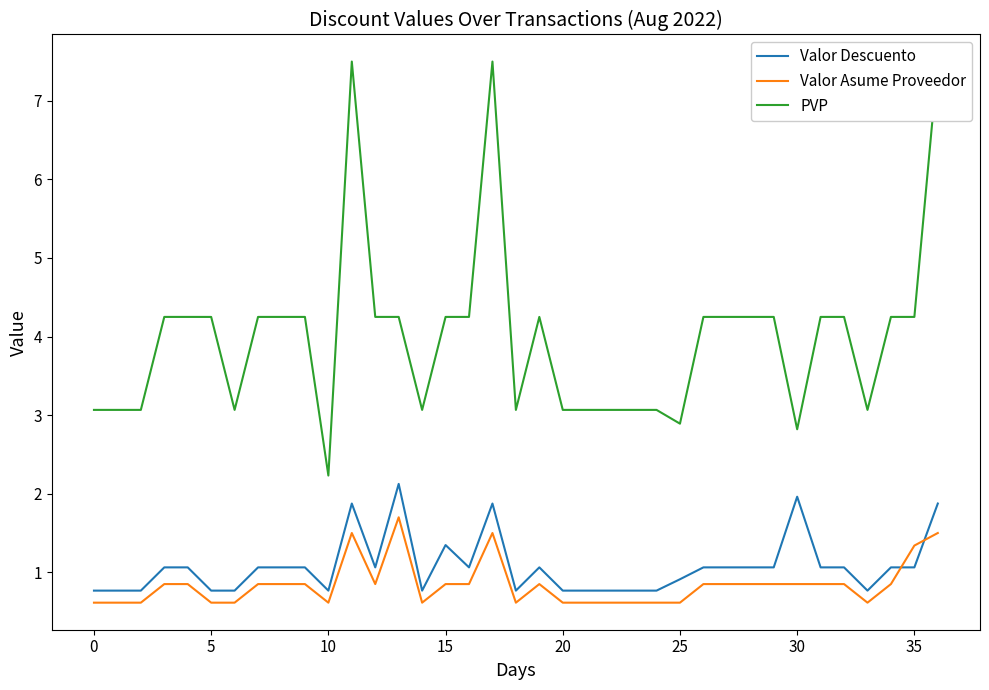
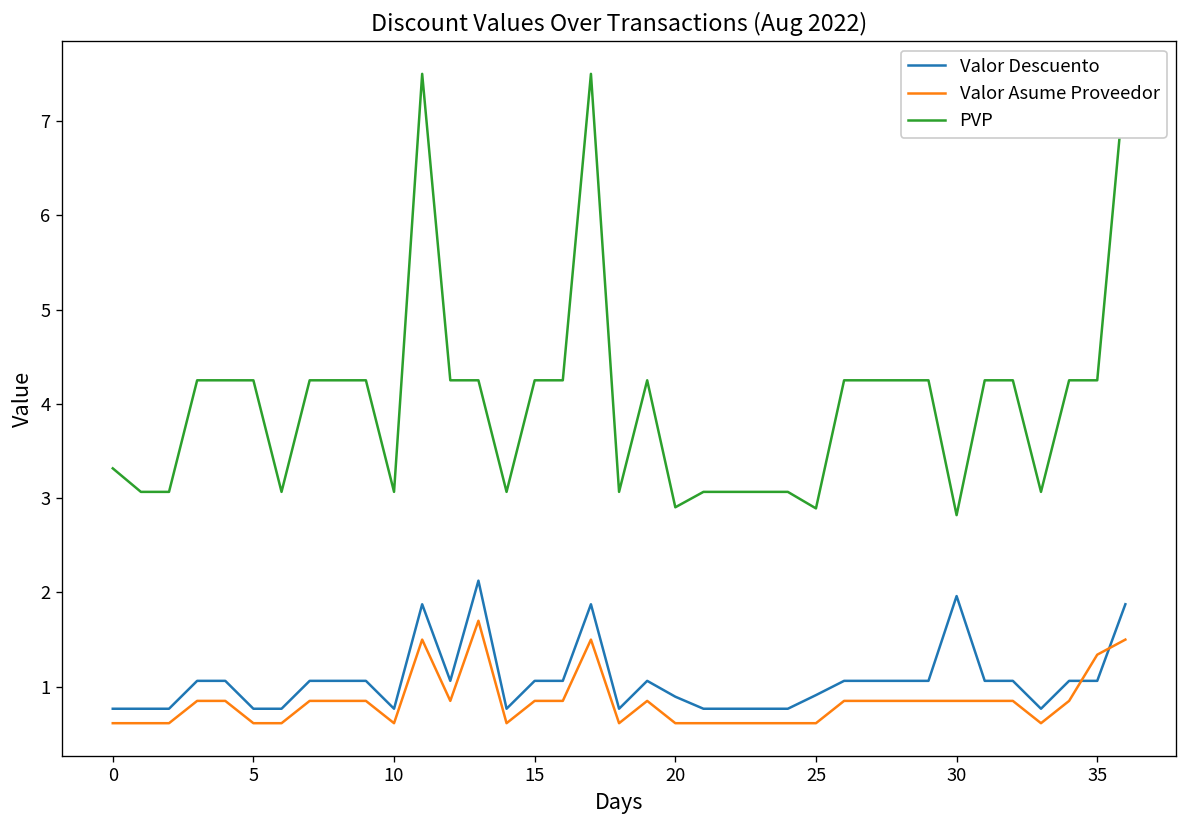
  {
    "Valor Descuento": {
      "0": 0.8,
      "5": 0.8,
      "10": 0.8,
-     "15": 1.3,
-     "20": 0.8,
+     "15": 1.1,
+     "20": 0.9,
      "25": 0.9,
      "30": 2.0,
      "35": 1.1
    },
    "Valor Asume Proveedor": {
      "0": 0.6,
      "5": 0.6,
      "10": 0.6,
      "15": 0.9,
      "20": 0.6,
      "25": 0.6,
      "30": 0.9,
      "35": 1.3
    },
    "PVP": {
-     "0": 3.1,
+     "0": 3.3,
      "5": 4.2,
-     "10": 2.2,
+     "10": 3.1,
      "15": 4.3,
-     "20": 3.1,
+     "20": 2.9,
      "25": 2.9,
      "30": 2.8,
      "35": 4.3
    }
  }
